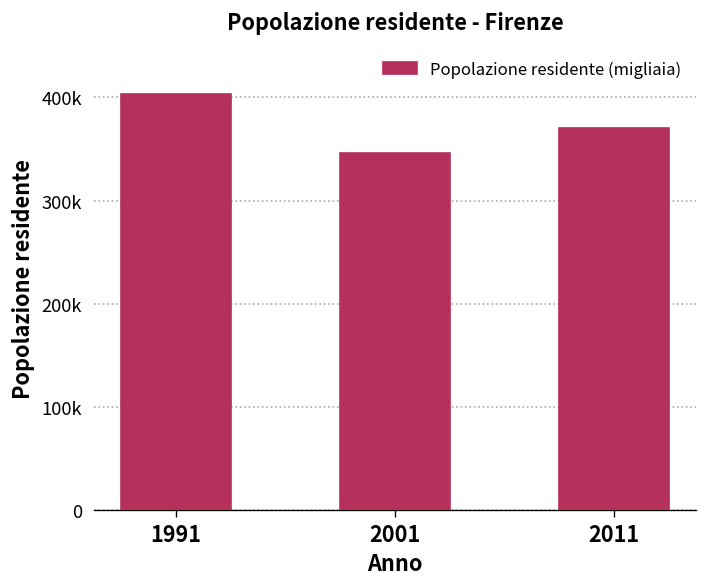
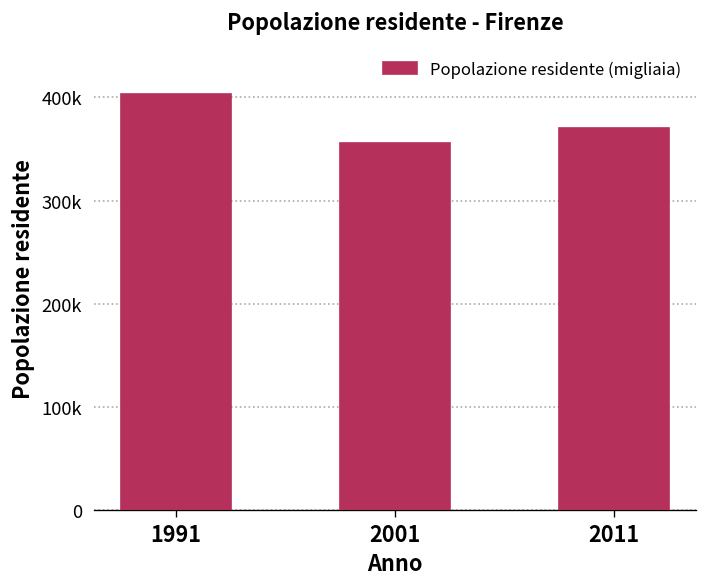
  {
    "1991": 400000,
-   "2001": 350000,
+   "2001": 360000,
    "2011": 370000
  }
